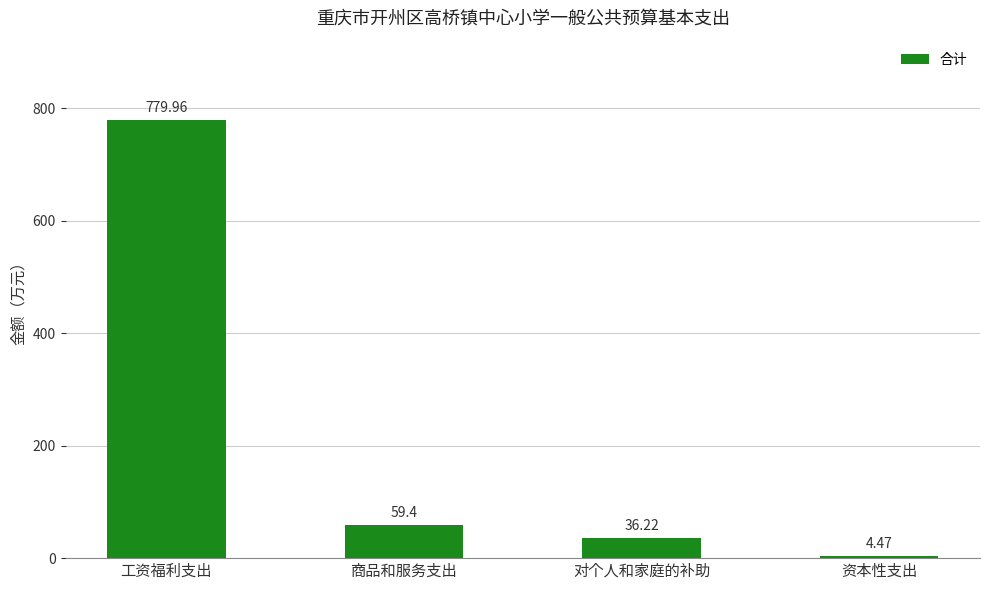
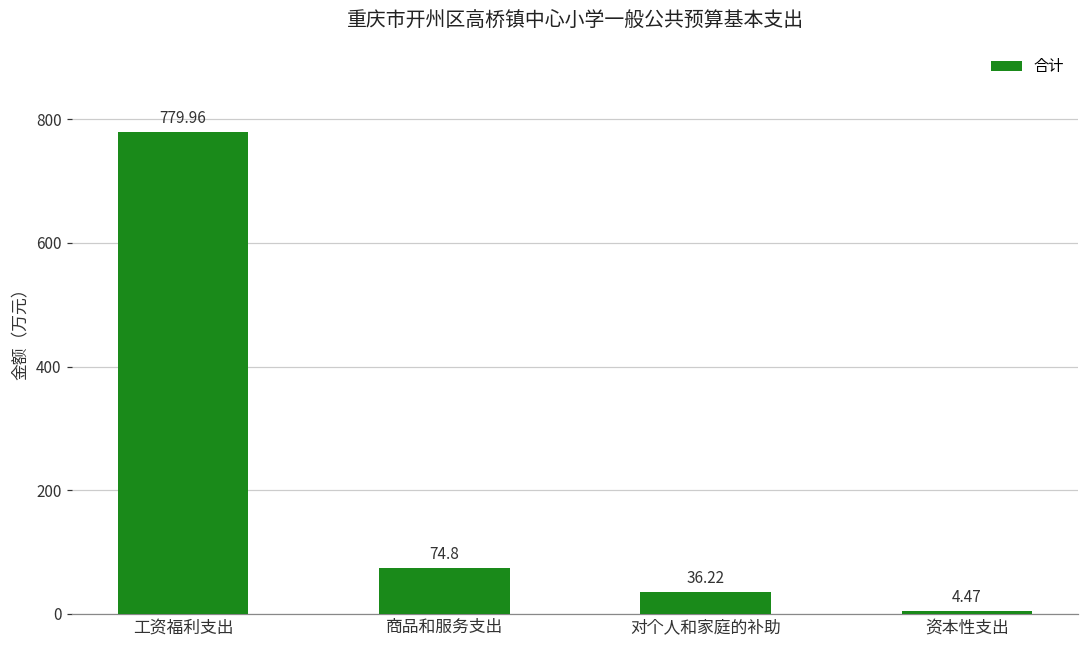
  {
    "工资福利支出": 779.96,
-   "商品和服务支出": 59.4,
+   "商品和服务支出": 74.8,
    "对个人和家庭的补助": 36.22,
    "资本性支出": 4.47
  }
